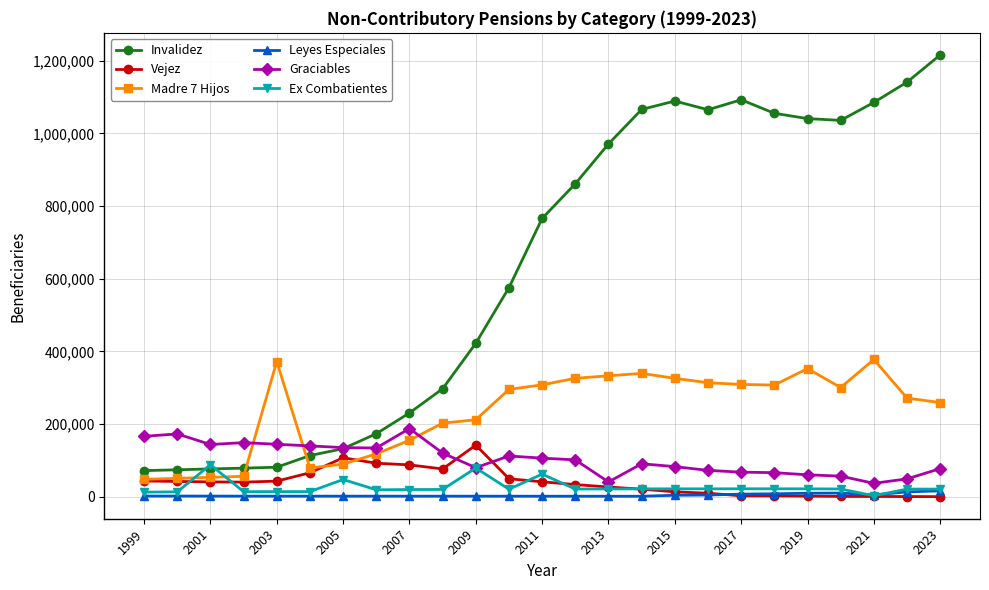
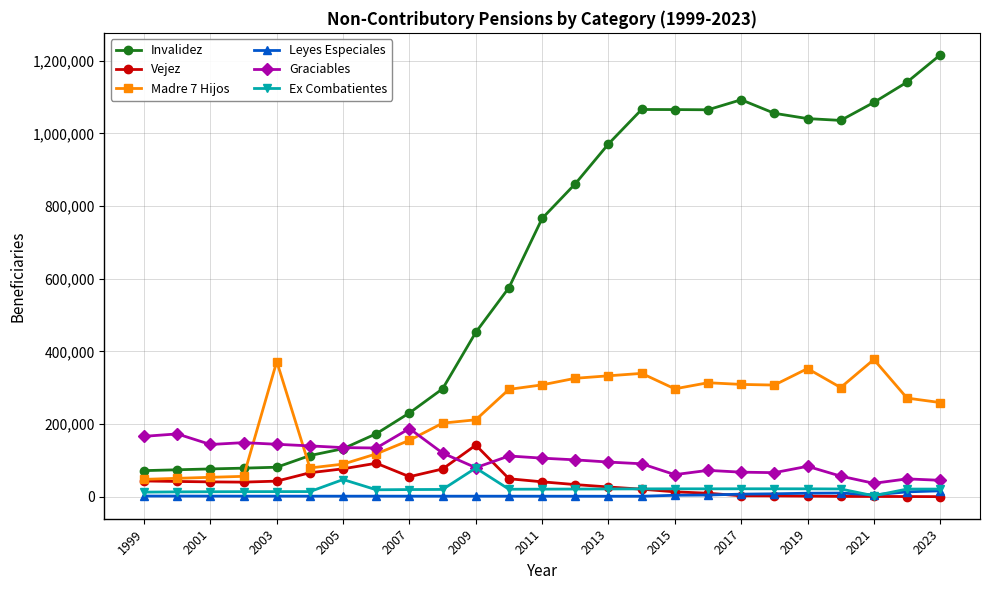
  {
    "Invalidez": {
      "1999": "70,000",
      "2001": "80,000",
      "2003": "80,000",
      "2007": "230,000",
-     "2009": "420,000",
+     "2009": "450,000",
      "2011": "770,000",
      "2013": "970,000",
-     "2015": "1,090,000",
+     "2015": "1,070,000",
      "2017": "1,090,000",
      "2019": "1,040,000",
      "2021": "1,080,000",
      "2023": "1,220,000"
    },
    "Vejez": {
      "2001": "40,000",
      "2003": "40,000",
-     "2005": "110,000",
-     "2007": "90,000",
+     "2005": "80,000",
+     "2007": "60,000",
      "2009": "140,000",
      "2011": "40,000",
      "2015": "10,000",
      "2019": "0",
      "2023": "0"
    },
    "Madre 7 Hijos": {
      "2001": "50,000",
      "2003": "370,000",
      "2005": "90,000",
      "2007": "160,000",
      "2009": "210,000",
      "2011": "310,000",
      "2013": "330,000",
-     "2015": "330,000",
+     "2015": "300,000",
      "2017": "310,000",
      "2019": "350,000",
      "2021": "380,000",
      "2023": "260,000"
    },
    "Leyes Especiales": {
      "1999": "0",
      "2001": "0",
      "2003": "0",
      "2005": "0",
      "2007": "0",
      "2009": "0",
      "2011": "0",
      "2013": "0",
      "2015": "0",
      "2019": "10,000"
    },
    "Graciables": {
      "1999": "170,000",
      "2001": "140,000",
      "2003": "140,000",
      "2007": "190,000",
      "2011": "110,000",
-     "2013": "40,000",
-     "2015": "80,000",
+     "2013": "100,000",
+     "2015": "60,000",
      "2017": "70,000",
-     "2019": "60,000",
+     "2019": "80,000",
      "2021": "40,000",
-     "2023": "80,000"
+     "2023": "50,000"
    },
    "Ex Combatientes": {
      "1999": "10,000",
-     "2001": "90,000",
+     "2001": "10,000",
      "2003": "10,000",
      "2005": "50,000",
      "2007": "20,000",
-     "2011": "60,000",
+     "2011": "20,000",
      "2015": "20,000",
      "2017": "20,000",
      "2019": "20,000"
    }
  }
